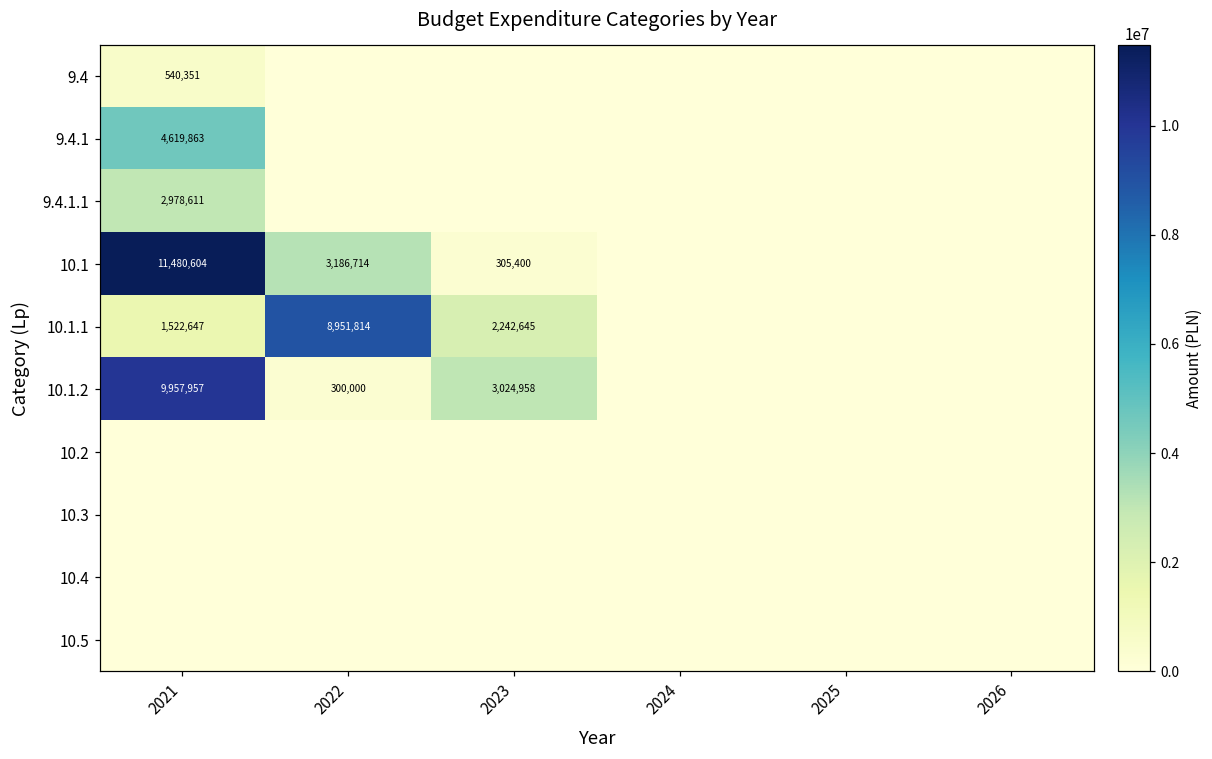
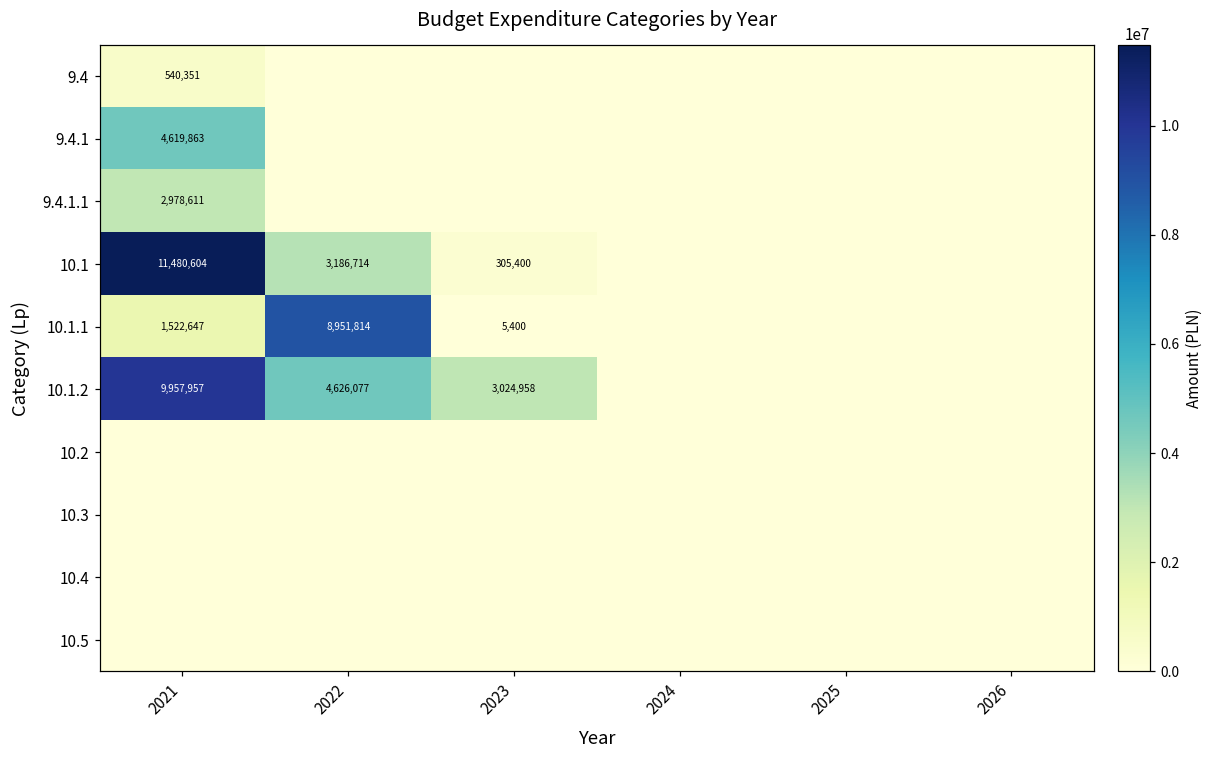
  {
    "9.4": {
      "2021": "540,351"
    },
    "9.4.1": {
      "2021": "4,619,863"
    },
    "9.4.1.1": {
      "2021": "2,978,611"
    },
    "10.1": {
      "2021": "11,480,604",
      "2022": "3,186,714",
      "2023": "305,400"
    },
    "10.1.1": {
      "2021": "1,522,647",
      "2022": "8,951,814",
-     "2023": "2,242,645"
+     "2023": "5,400"
    },
    "10.1.2": {
      "2021": "9,957,957",
-     "2022": "300,000",
+     "2022": "4,626,077",
      "2023": "3,024,958"
    }
  }
